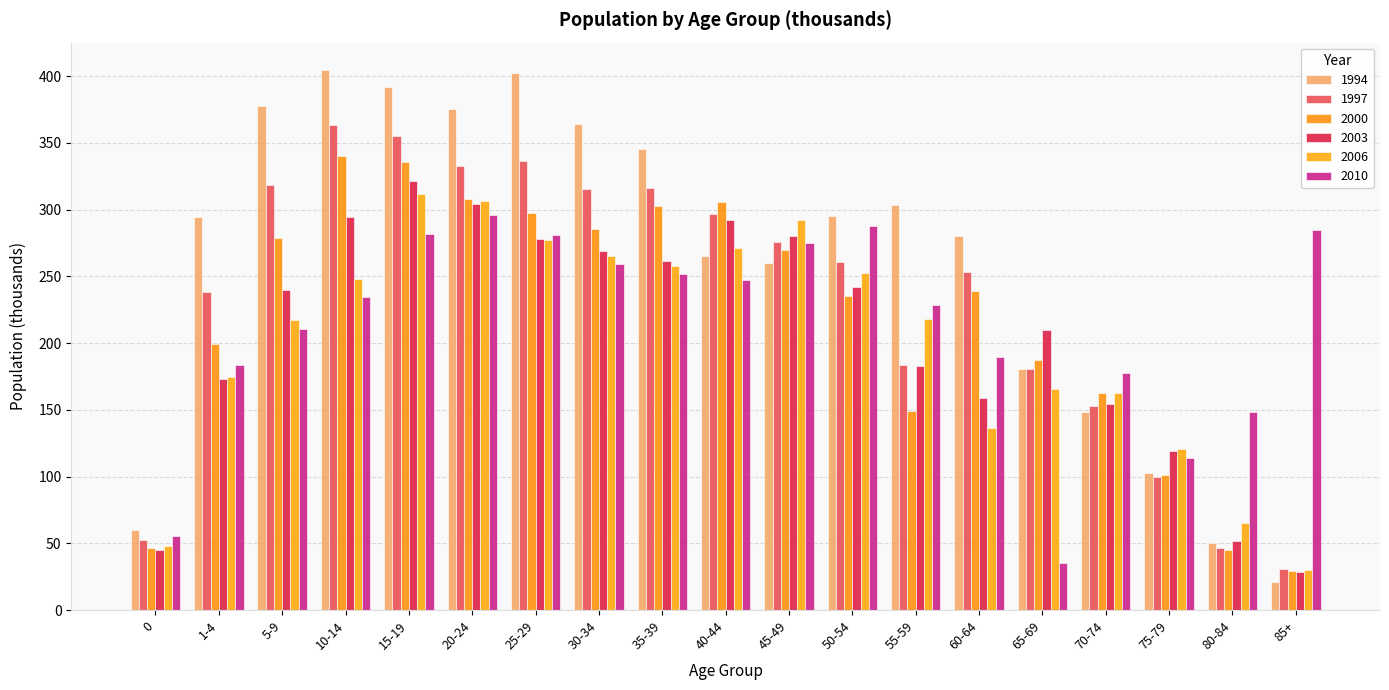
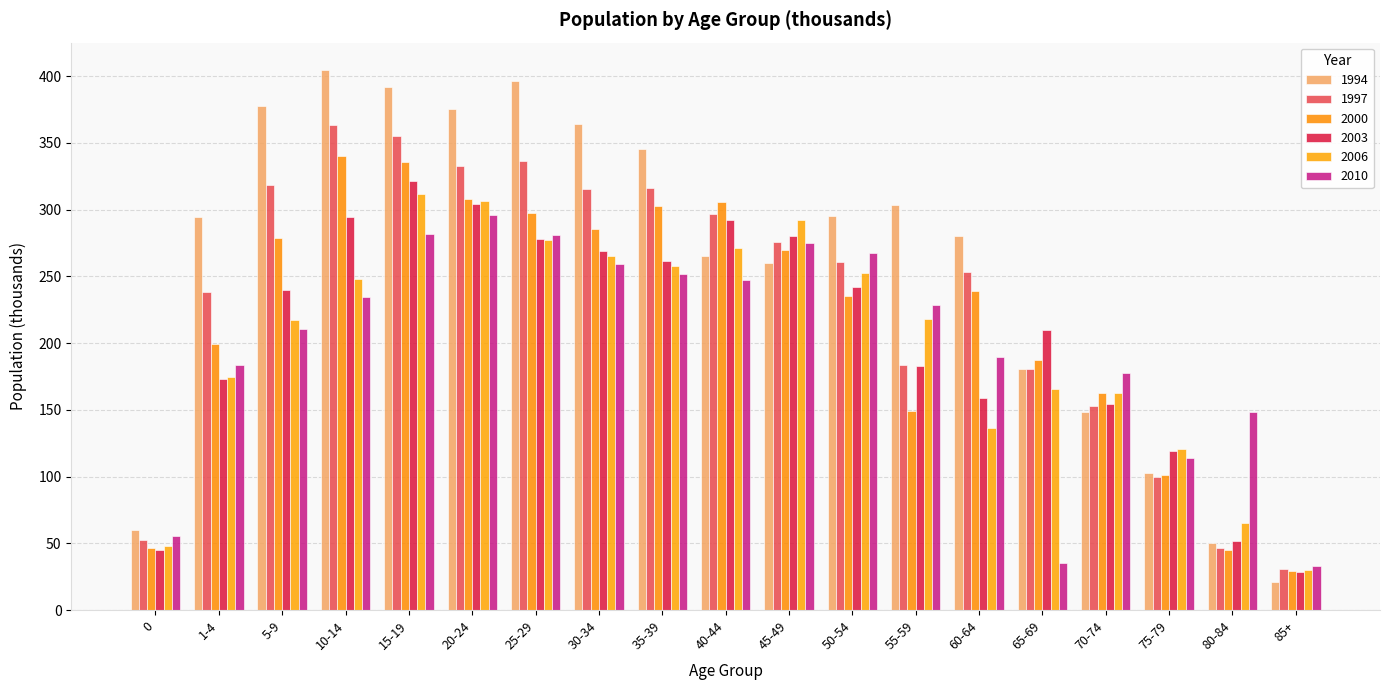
  {
    "1994": {
      "0": 60,
      "1-4": 294,
      "5-9": 378,
      "10-14": 405,
      "15-19": 392,
      "20-24": 375,
-     "25-29": 402,
+     "25-29": 396,
      "30-34": 364,
      "35-39": 346,
      "40-44": 265,
      "45-49": 260,
      "50-54": 295,
      "55-59": 303,
      "60-64": 280,
      "65-69": 181,
      "70-74": 149,
      "75-79": 103,
      "80-84": 51,
      "85+": 21
    },
    "2010": {
      "0": 56,
      "1-4": 184,
      "5-9": 211,
      "10-14": 235,
      "15-19": 282,
      "20-24": 296,
      "25-29": 281,
      "30-34": 259,
      "35-39": 252,
      "40-44": 247,
      "45-49": 275,
-     "50-54": 288,
+     "50-54": 267,
      "55-59": 229,
      "60-64": 189,
      "65-69": 35,
      "70-74": 178,
      "75-79": 114,
      "80-84": 148,
-     "85+": 285
+     "85+": 33
    }
  }
